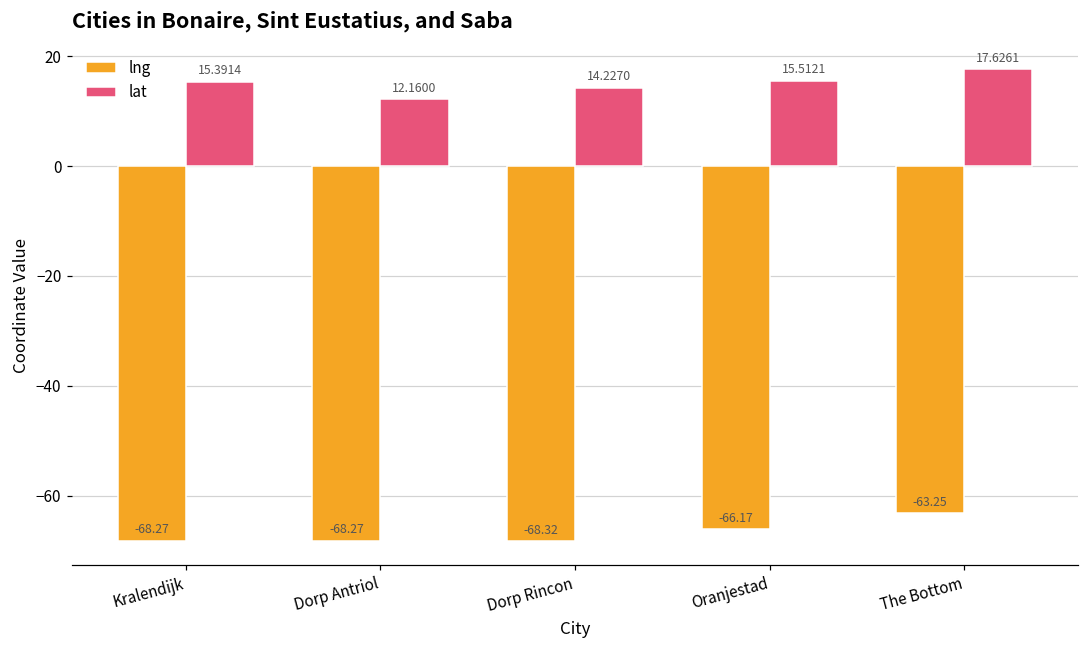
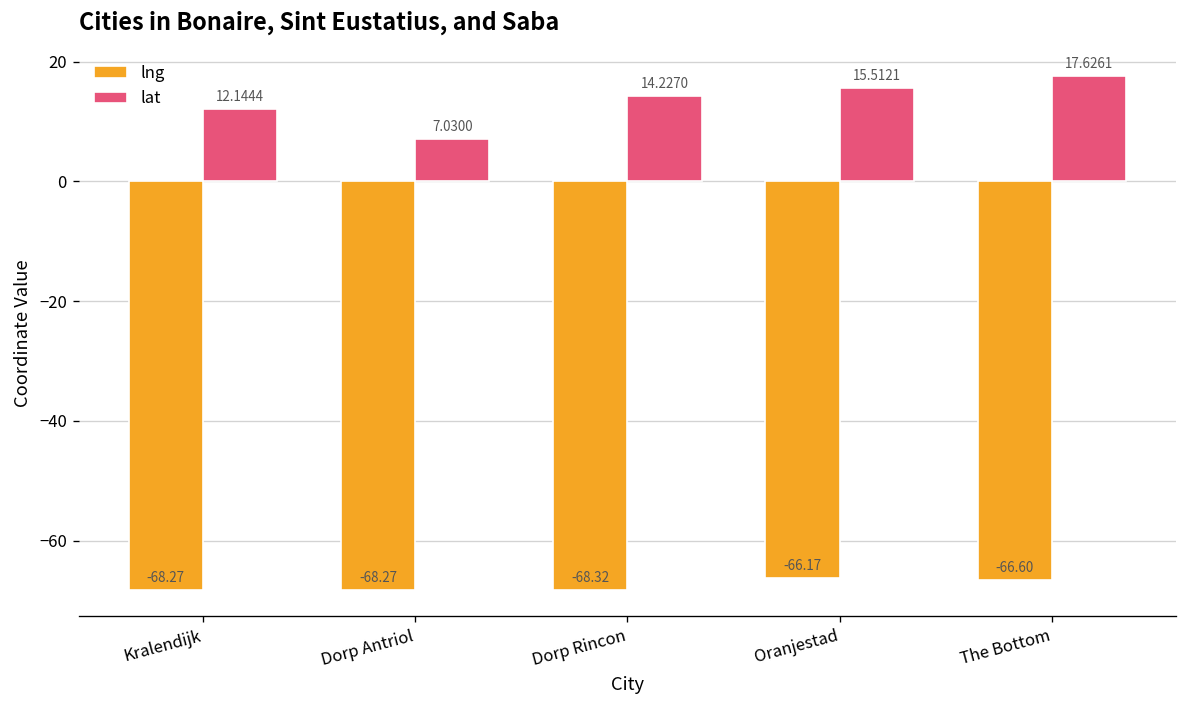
  {
    "lng": {
      "Kralendijk": -68.27,
      "Dorp Antriol": -68.27,
      "Dorp Rincon": -68.32,
      "Oranjestad": -66.17,
-     "The Bottom": -63.25
+     "The Bottom": -66.60
    },
    "lat": {
-     "Kralendijk": 15.3914,
-     "Dorp Antriol": 12.1600,
+     "Kralendijk": 12.1444,
+     "Dorp Antriol": 7.0300,
      "Dorp Rincon": 14.2270,
      "Oranjestad": 15.5121,
      "The Bottom": 17.6261
    }
  }
